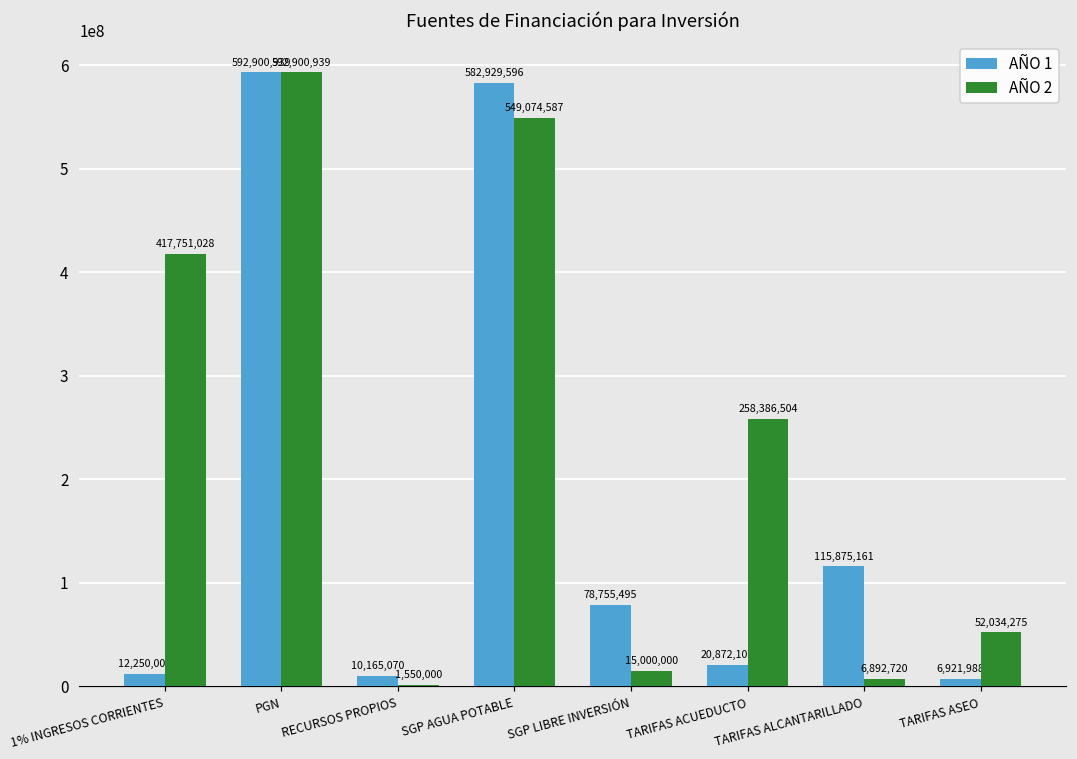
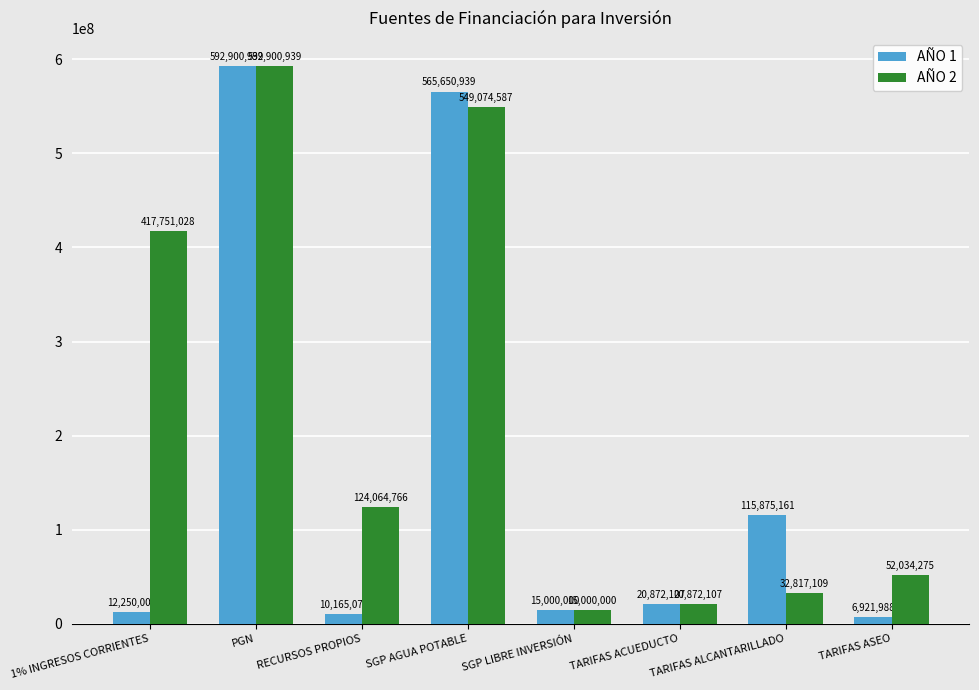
  {
    "AÑO 1": {
      "1% INGRESOS CORRIENTES": "12,250,000",
      "RECURSOS PROPIOS": "10,165,070",
-     "SGP AGUA POTABLE": "582,929,596",
-     "SGP LIBRE INVERSIÓN": "78,755,495",
+     "SGP AGUA POTABLE": "565,650,939",
+     "SGP LIBRE INVERSIÓN": "15,000,000",
      "TARIFAS ALCANTARILLADO": "115,875,161",
      "TARIFAS ASEO": "6,921,988"
    },
    "AÑO 2": {
      "1% INGRESOS CORRIENTES": "417,751,028",
-     "RECURSOS PROPIOS": "1,550,000",
+     "RECURSOS PROPIOS": "124,064,766",
      "SGP AGUA POTABLE": "549,074,587",
-     "TARIFAS ACUEDUCTO": "258,386,504",
-     "TARIFAS ALCANTARILLADO": "6,892,720",
+     "TARIFAS ACUEDUCTO": "20,872,107",
+     "TARIFAS ALCANTARILLADO": "32,817,109",
      "TARIFAS ASEO": "52,034,275"
    }
  }
